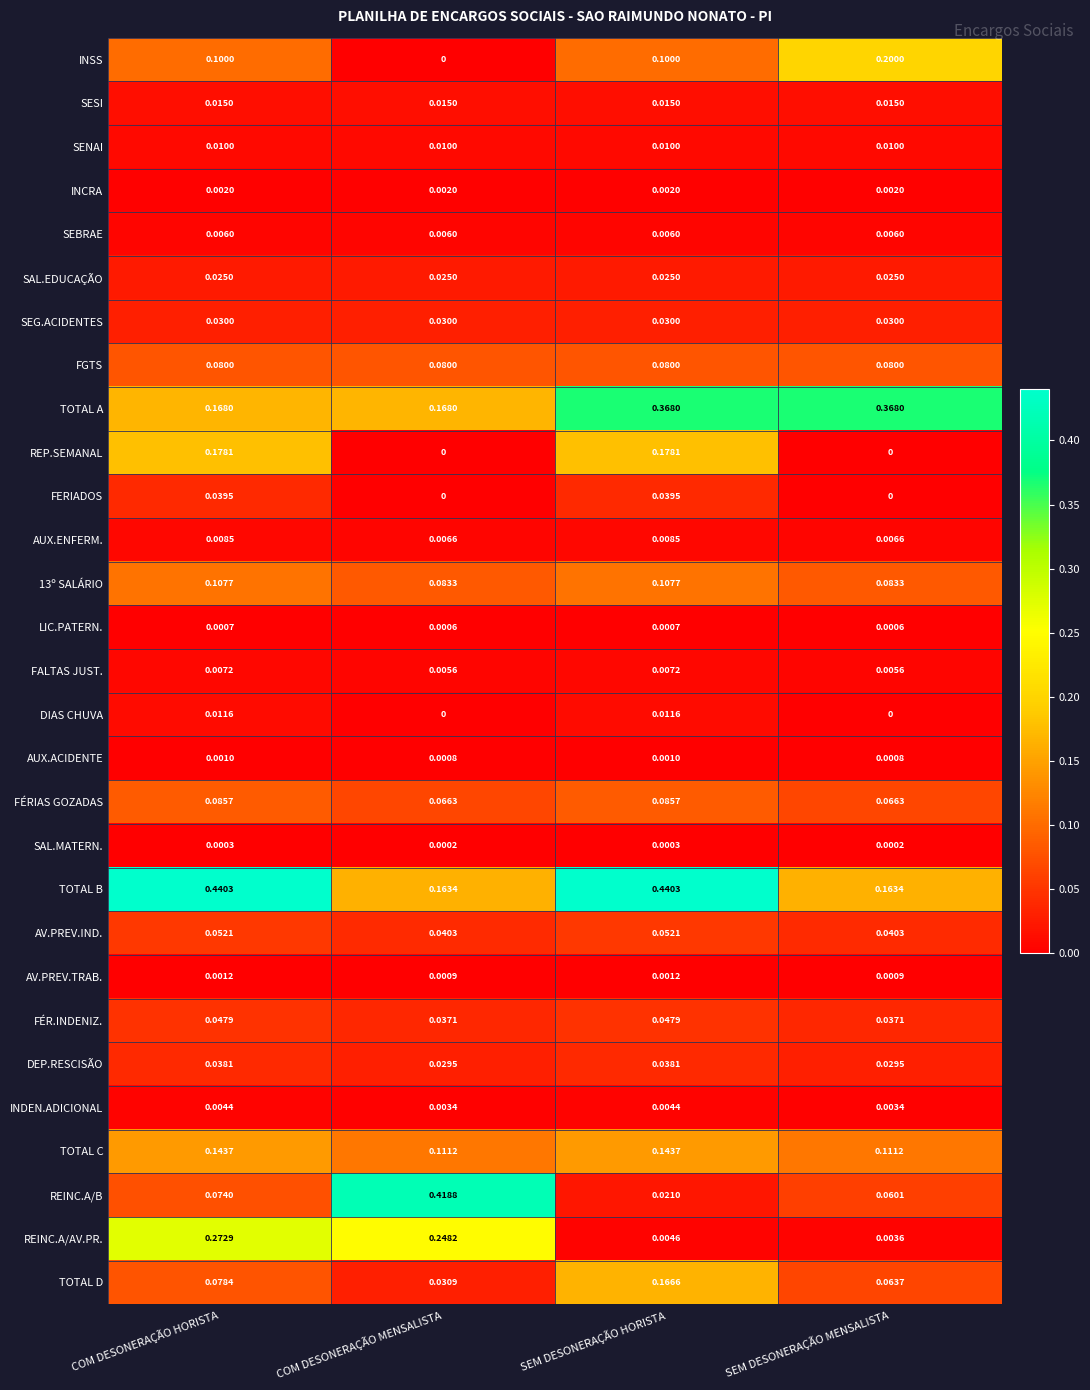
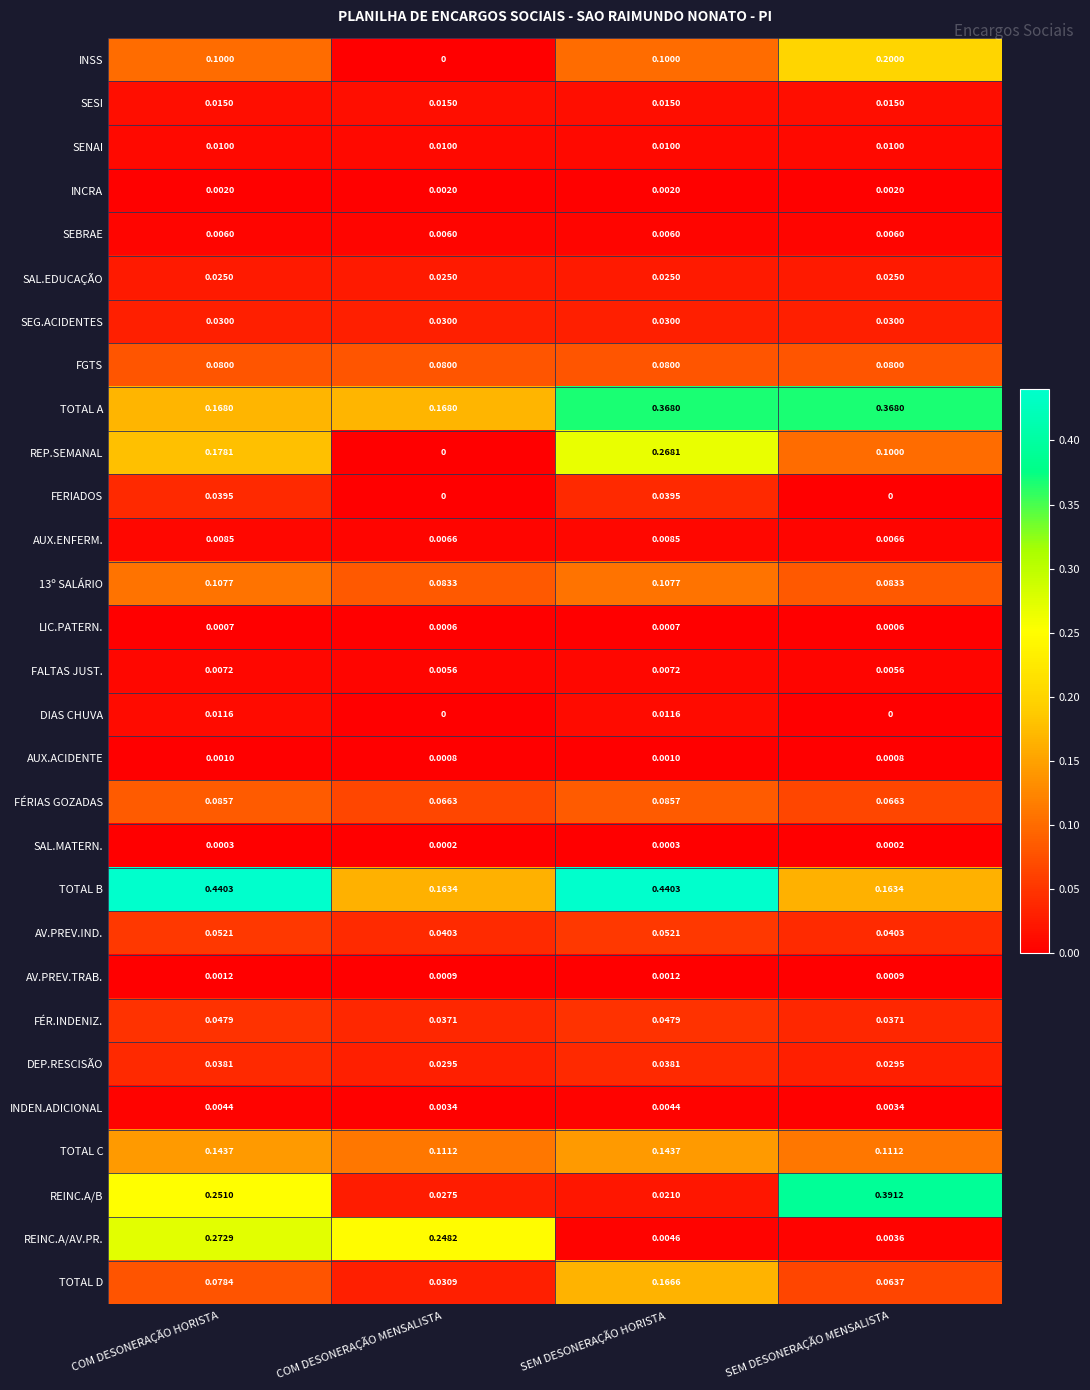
  {
    "INSS": {
      "COM DESONERAÇÃO HORISTA": 0.1000,
      "COM DESONERAÇÃO MENSALISTA": 0,
      "SEM DESONERAÇÃO HORISTA": 0.1000,
      "SEM DESONERAÇÃO MENSALISTA": 0.2000
    },
    "SESI": {
      "COM DESONERAÇÃO HORISTA": 0.0150,
      "COM DESONERAÇÃO MENSALISTA": 0.0150,
      "SEM DESONERAÇÃO HORISTA": 0.0150,
      "SEM DESONERAÇÃO MENSALISTA": 0.0150
    },
    "SENAI": {
      "COM DESONERAÇÃO HORISTA": 0.0100,
      "COM DESONERAÇÃO MENSALISTA": 0.0100,
      "SEM DESONERAÇÃO HORISTA": 0.0100,
      "SEM DESONERAÇÃO MENSALISTA": 0.0100
    },
    "INCRA": {
      "COM DESONERAÇÃO HORISTA": 0.0020,
      "COM DESONERAÇÃO MENSALISTA": 0.0020,
      "SEM DESONERAÇÃO HORISTA": 0.0020,
      "SEM DESONERAÇÃO MENSALISTA": 0.0020
    },
    "SEBRAE": {
      "COM DESONERAÇÃO HORISTA": 0.0060,
      "COM DESONERAÇÃO MENSALISTA": 0.0060,
      "SEM DESONERAÇÃO HORISTA": 0.0060,
      "SEM DESONERAÇÃO MENSALISTA": 0.0060
    },
    "SAL.EDUCAÇÃO": {
      "COM DESONERAÇÃO HORISTA": 0.0250,
      "COM DESONERAÇÃO MENSALISTA": 0.0250,
      "SEM DESONERAÇÃO HORISTA": 0.0250,
      "SEM DESONERAÇÃO MENSALISTA": 0.0250
    },
    "SEG.ACIDENTES": {
      "COM DESONERAÇÃO HORISTA": 0.0300,
      "COM DESONERAÇÃO MENSALISTA": 0.0300,
      "SEM DESONERAÇÃO HORISTA": 0.0300,
      "SEM DESONERAÇÃO MENSALISTA": 0.0300
    },
    "FGTS": {
      "COM DESONERAÇÃO HORISTA": 0.0800,
      "COM DESONERAÇÃO MENSALISTA": 0.0800,
      "SEM DESONERAÇÃO HORISTA": 0.0800,
      "SEM DESONERAÇÃO MENSALISTA": 0.0800
    },
    "TOTAL A": {
      "COM DESONERAÇÃO HORISTA": 0.1680,
      "COM DESONERAÇÃO MENSALISTA": 0.1680,
      "SEM DESONERAÇÃO HORISTA": 0.3680,
      "SEM DESONERAÇÃO MENSALISTA": 0.3680
    },
    "REP.SEMANAL": {
      "COM DESONERAÇÃO HORISTA": 0.1781,
      "COM DESONERAÇÃO MENSALISTA": 0,
-     "SEM DESONERAÇÃO HORISTA": 0.1781,
-     "SEM DESONERAÇÃO MENSALISTA": 0
+     "SEM DESONERAÇÃO HORISTA": 0.2681,
+     "SEM DESONERAÇÃO MENSALISTA": 0.1000
    },
    "FERIADOS": {
      "COM DESONERAÇÃO HORISTA": 0.0395,
      "COM DESONERAÇÃO MENSALISTA": 0,
      "SEM DESONERAÇÃO HORISTA": 0.0395,
      "SEM DESONERAÇÃO MENSALISTA": 0
    },
    "AUX.ENFERM.": {
      "COM DESONERAÇÃO HORISTA": 0.0085,
      "COM DESONERAÇÃO MENSALISTA": 0.0066,
      "SEM DESONERAÇÃO HORISTA": 0.0085,
      "SEM DESONERAÇÃO MENSALISTA": 0.0066
    },
    "13º SALÁRIO": {
      "COM DESONERAÇÃO HORISTA": 0.1077,
      "COM DESONERAÇÃO MENSALISTA": 0.0833,
      "SEM DESONERAÇÃO HORISTA": 0.1077,
      "SEM DESONERAÇÃO MENSALISTA": 0.0833
    },
    "LIC.PATERN.": {
      "COM DESONERAÇÃO HORISTA": 0.0007,
      "COM DESONERAÇÃO MENSALISTA": 0.0006,
      "SEM DESONERAÇÃO HORISTA": 0.0007,
      "SEM DESONERAÇÃO MENSALISTA": 0.0006
    },
    "FALTAS JUST.": {
      "COM DESONERAÇÃO HORISTA": 0.0072,
      "COM DESONERAÇÃO MENSALISTA": 0.0056,
      "SEM DESONERAÇÃO HORISTA": 0.0072,
      "SEM DESONERAÇÃO MENSALISTA": 0.0056
    },
    "DIAS CHUVA": {
      "COM DESONERAÇÃO HORISTA": 0.0116,
      "COM DESONERAÇÃO MENSALISTA": 0,
      "SEM DESONERAÇÃO HORISTA": 0.0116,
      "SEM DESONERAÇÃO MENSALISTA": 0
    },
    "AUX.ACIDENTE": {
      "COM DESONERAÇÃO HORISTA": 0.0010,
      "COM DESONERAÇÃO MENSALISTA": 0.0008,
      "SEM DESONERAÇÃO HORISTA": 0.0010,
      "SEM DESONERAÇÃO MENSALISTA": 0.0008
    },
    "FÉRIAS GOZADAS": {
      "COM DESONERAÇÃO HORISTA": 0.0857,
      "COM DESONERAÇÃO MENSALISTA": 0.0663,
      "SEM DESONERAÇÃO HORISTA": 0.0857,
      "SEM DESONERAÇÃO MENSALISTA": 0.0663
    },
    "SAL.MATERN.": {
      "COM DESONERAÇÃO HORISTA": 0.0003,
      "COM DESONERAÇÃO MENSALISTA": 0.0002,
      "SEM DESONERAÇÃO HORISTA": 0.0003,
      "SEM DESONERAÇÃO MENSALISTA": 0.0002
    },
    "TOTAL B": {
      "COM DESONERAÇÃO HORISTA": 0.4403,
      "COM DESONERAÇÃO MENSALISTA": 0.1634,
      "SEM DESONERAÇÃO HORISTA": 0.4403,
      "SEM DESONERAÇÃO MENSALISTA": 0.1634
    },
    "AV.PREV.IND.": {
      "COM DESONERAÇÃO HORISTA": 0.0521,
      "COM DESONERAÇÃO MENSALISTA": 0.0403,
      "SEM DESONERAÇÃO HORISTA": 0.0521,
      "SEM DESONERAÇÃO MENSALISTA": 0.0403
    },
    "AV.PREV.TRAB.": {
      "COM DESONERAÇÃO HORISTA": 0.0012,
      "COM DESONERAÇÃO MENSALISTA": 0.0009,
      "SEM DESONERAÇÃO HORISTA": 0.0012,
      "SEM DESONERAÇÃO MENSALISTA": 0.0009
    },
    "FÉR.INDENIZ.": {
      "COM DESONERAÇÃO HORISTA": 0.0479,
      "COM DESONERAÇÃO MENSALISTA": 0.0371,
      "SEM DESONERAÇÃO HORISTA": 0.0479,
      "SEM DESONERAÇÃO MENSALISTA": 0.0371
    },
    "DEP.RESCISÃO": {
      "COM DESONERAÇÃO HORISTA": 0.0381,
      "COM DESONERAÇÃO MENSALISTA": 0.0295,
      "SEM DESONERAÇÃO HORISTA": 0.0381,
      "SEM DESONERAÇÃO MENSALISTA": 0.0295
    },
    "INDEN.ADICIONAL": {
      "COM DESONERAÇÃO HORISTA": 0.0044,
      "COM DESONERAÇÃO MENSALISTA": 0.0034,
      "SEM DESONERAÇÃO HORISTA": 0.0044,
      "SEM DESONERAÇÃO MENSALISTA": 0.0034
    },
    "TOTAL C": {
      "COM DESONERAÇÃO HORISTA": 0.1437,
      "COM DESONERAÇÃO MENSALISTA": 0.1112,
      "SEM DESONERAÇÃO HORISTA": 0.1437,
      "SEM DESONERAÇÃO MENSALISTA": 0.1112
    },
    "REINC.A/B": {
-     "COM DESONERAÇÃO HORISTA": 0.0740,
-     "COM DESONERAÇÃO MENSALISTA": 0.4188,
+     "COM DESONERAÇÃO HORISTA": 0.2510,
+     "COM DESONERAÇÃO MENSALISTA": 0.0275,
      "SEM DESONERAÇÃO HORISTA": 0.0210,
-     "SEM DESONERAÇÃO MENSALISTA": 0.0601
+     "SEM DESONERAÇÃO MENSALISTA": 0.3912
    },
    "REINC.A/AV.PR.": {
      "COM DESONERAÇÃO HORISTA": 0.2729,
      "COM DESONERAÇÃO MENSALISTA": 0.2482,
      "SEM DESONERAÇÃO HORISTA": 0.0046,
      "SEM DESONERAÇÃO MENSALISTA": 0.0036
    },
    "TOTAL D": {
      "COM DESONERAÇÃO HORISTA": 0.0784,
      "COM DESONERAÇÃO MENSALISTA": 0.0309,
      "SEM DESONERAÇÃO HORISTA": 0.1666,
      "SEM DESONERAÇÃO MENSALISTA": 0.0637
    }
  }
